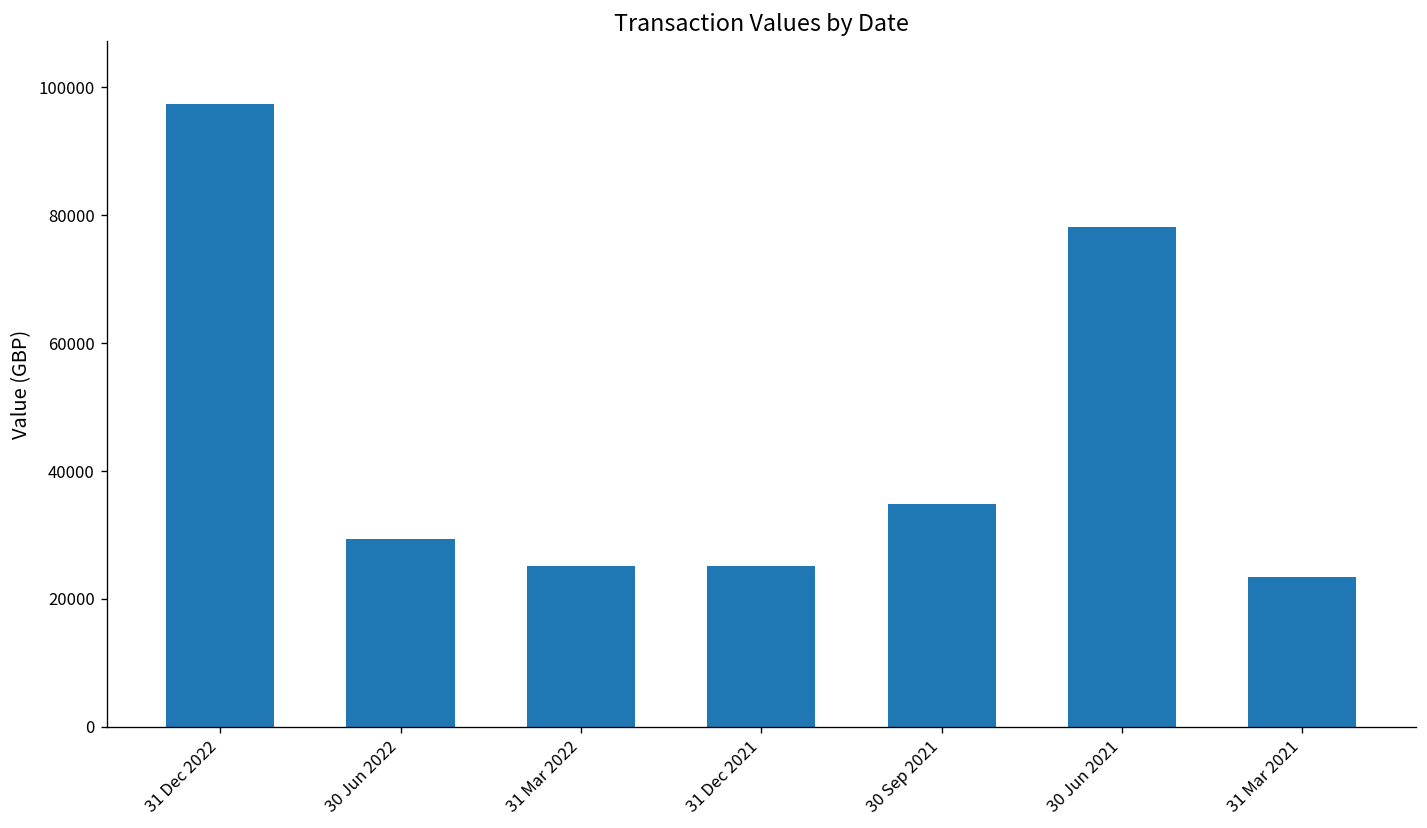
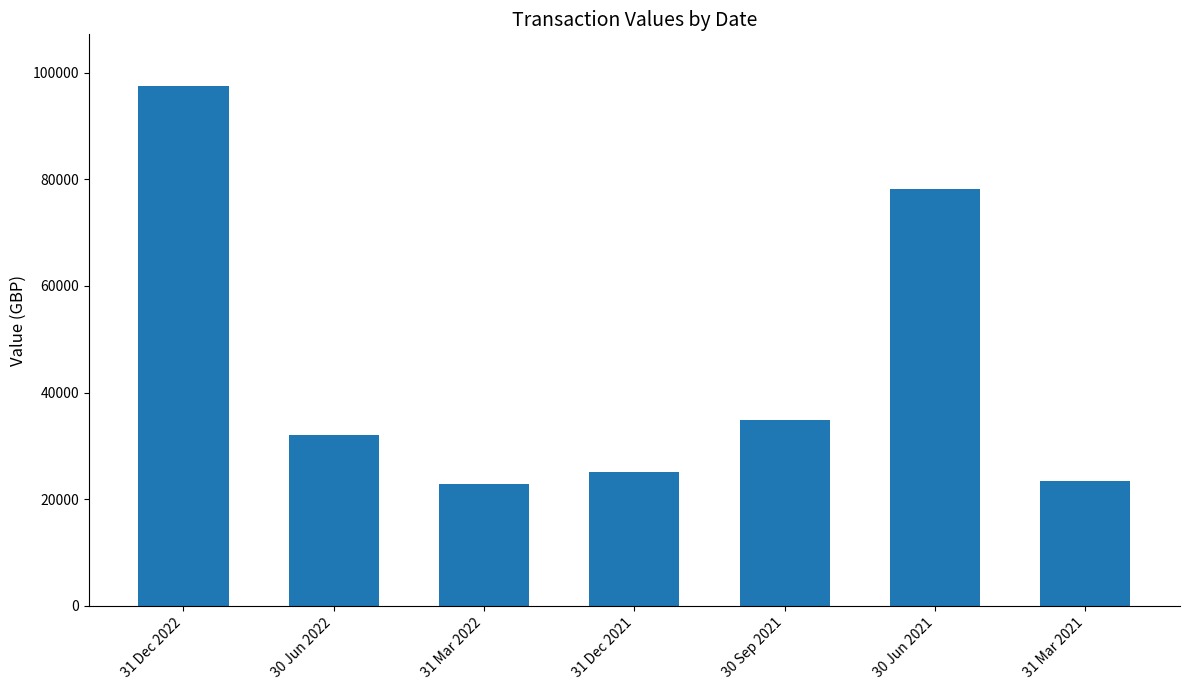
  {
    "31 Dec 2022": 97000,
-   "30 Jun 2022": 29000,
-   "31 Mar 2022": 25000,
+   "30 Jun 2022": 32000,
+   "31 Mar 2022": 23000,
    "31 Dec 2021": 25000,
    "30 Sep 2021": 35000,
    "30 Jun 2021": 78000,
    "31 Mar 2021": 24000
  }
